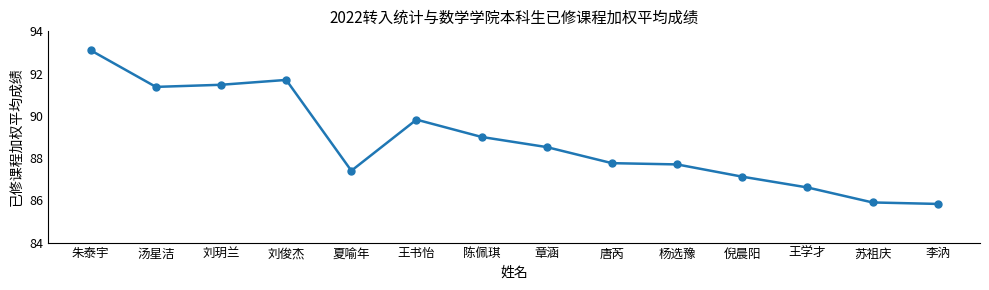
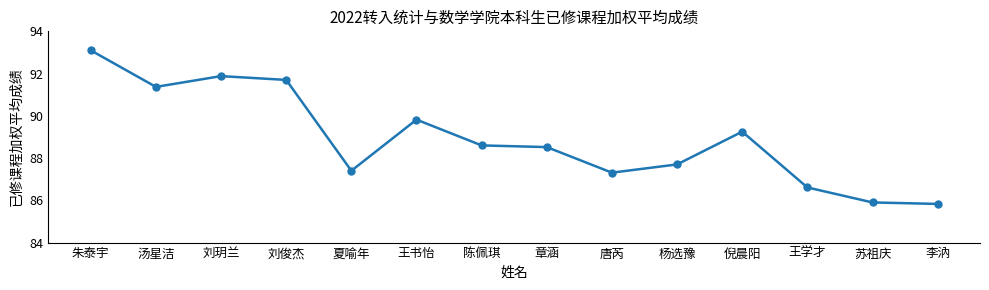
  {
    "朱泰宇": 93.1,
    "汤星洁": 91.4,
-   "刘玥兰": 91.5,
+   "刘玥兰": 91.9,
    "刘俊杰": 91.7,
    "夏喻年": 87.4,
    "王书怡": 89.8,
-   "陈佩琪": 89.0,
+   "陈佩琪": 88.6,
    "章涵": 88.5,
-   "唐芮": 87.8,
+   "唐芮": 87.3,
    "杨选豫": 87.7,
-   "倪晨阳": 87.1,
+   "倪晨阳": 89.3,
    "王学才": 86.6,
    "苏祖庆": 85.9,
    "李汭": 85.8
  }
